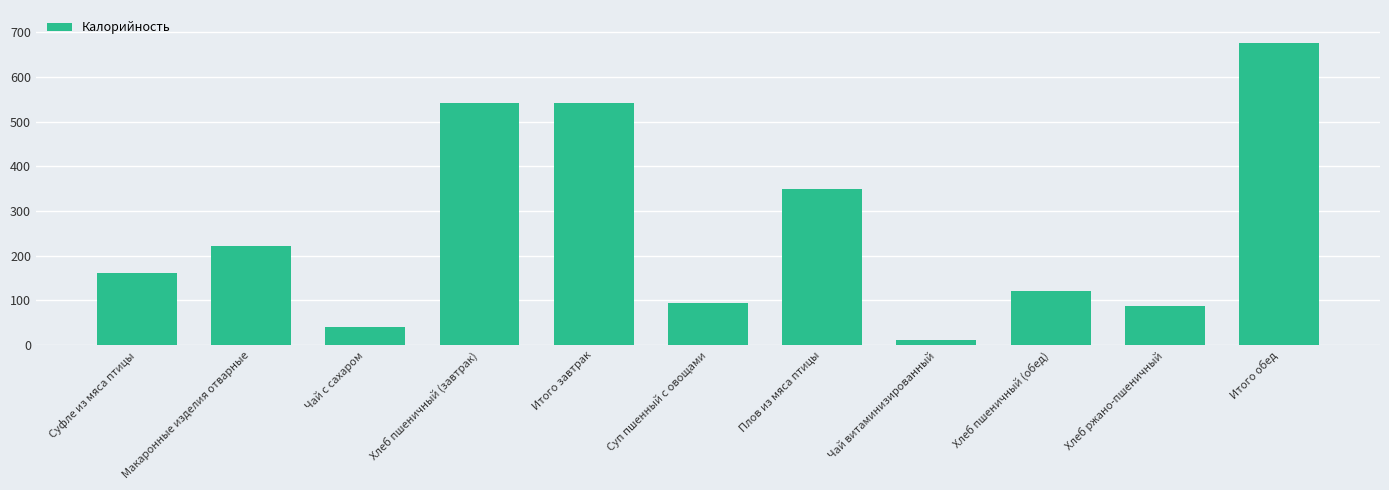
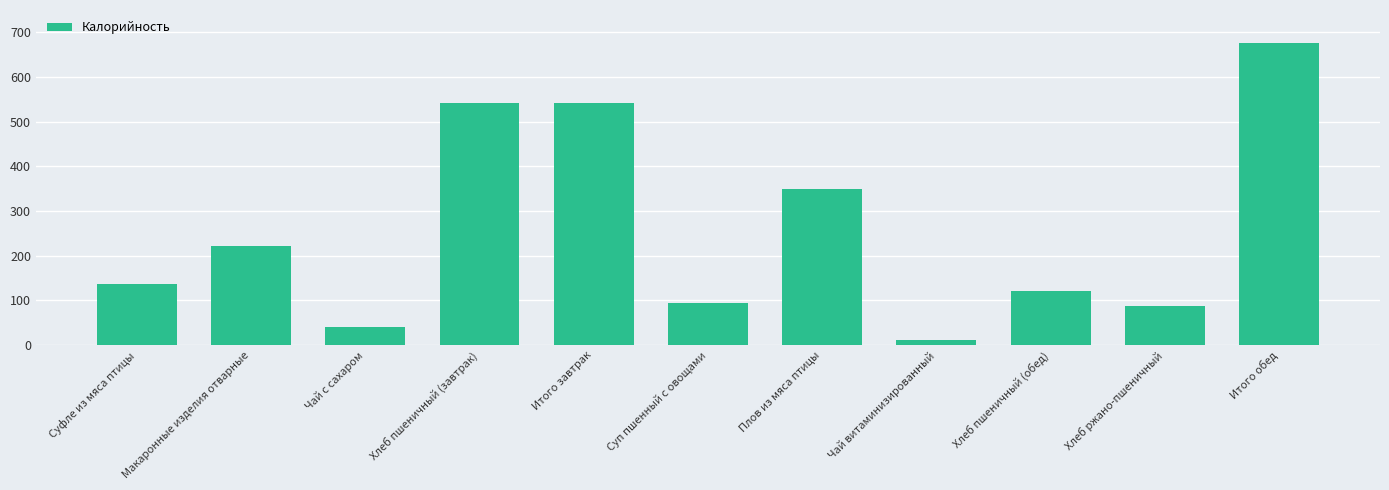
  {
-   "Суфле из мяса птицы": 160,
+   "Суфле из мяса птицы": 140,
    "Макаронные изделия отварные": 220,
    "Чай с сахаром": 40,
    "Хлеб пшеничный (завтрак)": 540,
    "Итого завтрак": 540,
    "Суп пшенный с овощами": 90,
    "Плов из мяса птицы": 350,
    "Чай витаминизированный": 10,
    "Хлеб пшеничный (обед)": 120,
    "Хлеб ржано-пшеничный": 90,
    "Итого обед": 680
  }
